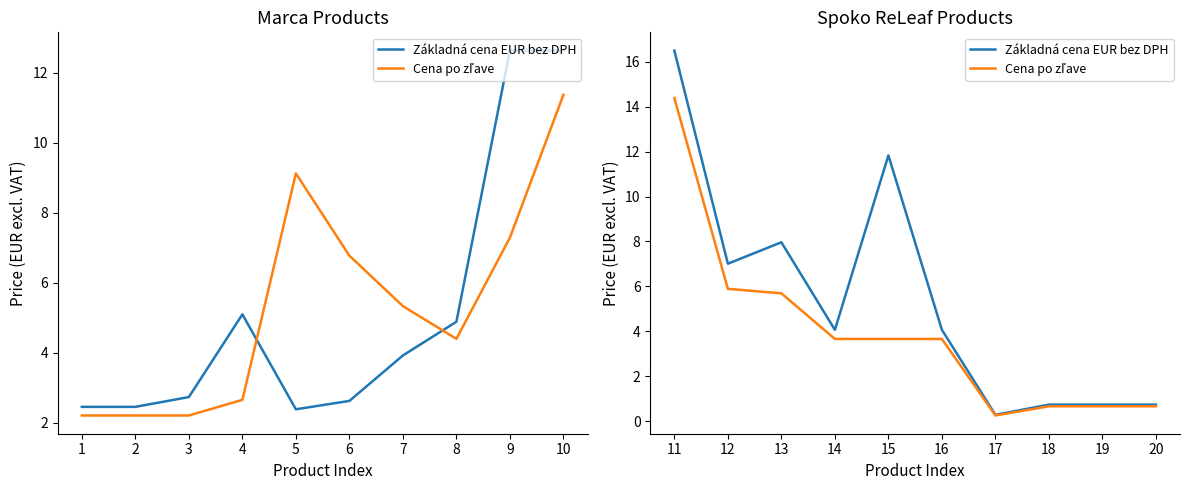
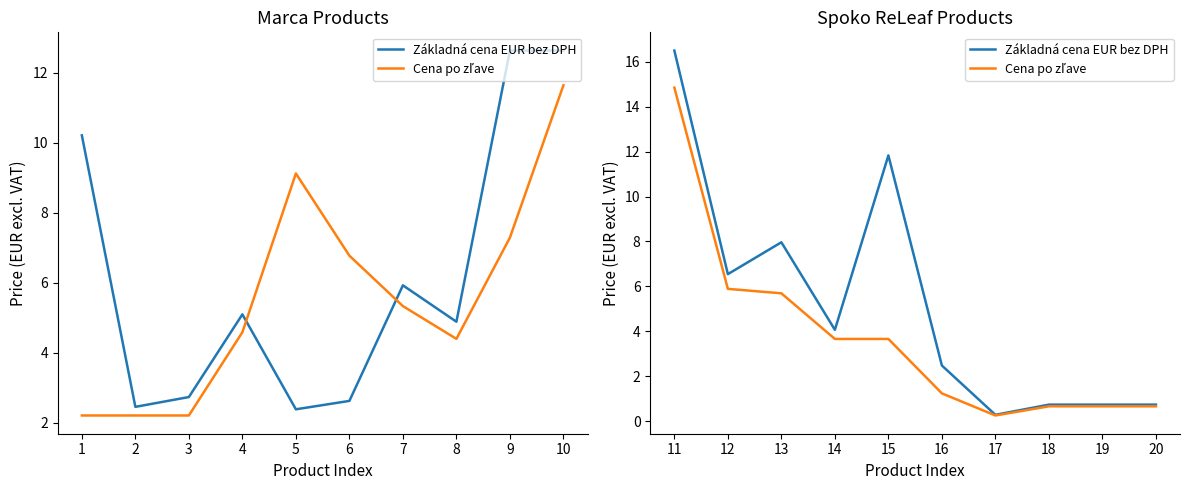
  {
    "Marca Products": {
      "Základná cena EUR bez DPH": {
-       "1": 2.5,
+       "1": 10.2,
        "2": 2.5,
        "3": 2.7,
        "4": 5.1,
        "5": 2.4,
        "6": 2.6,
-       "7": 3.9,
+       "7": 5.9,
        "8": 4.9
      },
      "Cena po zľave": {
        "1": 2.2,
        "2": 2.2,
        "3": 2.2,
-       "4": 2.7,
+       "4": 4.6,
        "5": 9.1,
        "6": 6.8,
        "7": 5.3,
        "8": 4.4,
        "9": 7.3,
-       "10": 11.4
+       "10": 11.6
      }
    },
    "Spoko ReLeaf Products": {
      "Základná cena EUR bez DPH": {
        "11": 16.5,
-       "12": 7.0,
+       "12": 6.5,
        "13": 8.0,
        "14": 4.1,
        "15": 11.8,
-       "16": 4.1
+       "16": 2.5
      },
      "Cena po zľave": {
-       "11": 14.4,
+       "11": 14.8,
        "12": 5.9,
        "13": 5.7,
        "14": 3.7,
        "15": 3.7,
-       "16": 3.7
+       "16": 1.2
      }
    }
  }
